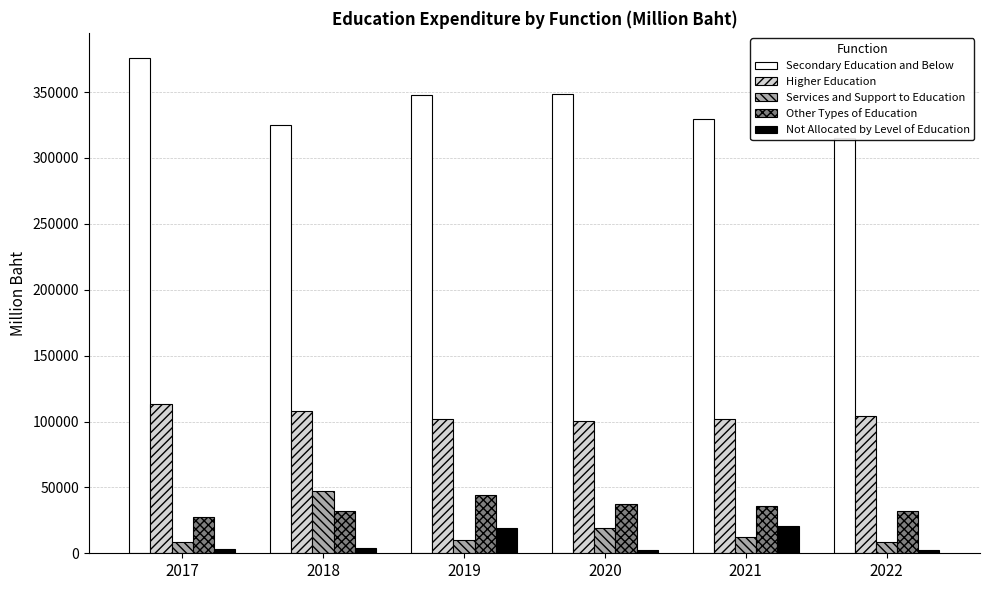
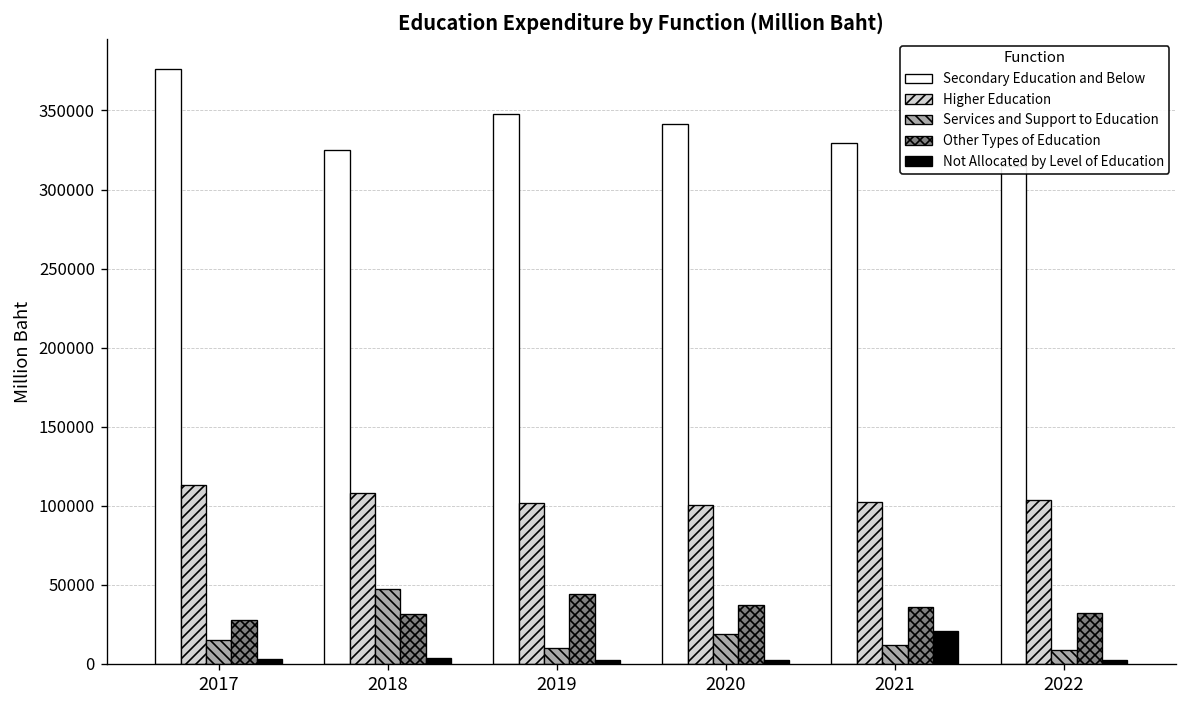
  {
    "Secondary Education and Below": {
      "2017": 376000,
      "2018": 325000,
      "2019": 348000,
-     "2020": 348000,
+     "2020": 342000,
      "2021": 330000
    },
    "Higher Education": {
      "2017": 113000,
      "2018": 108000,
      "2019": 102000,
      "2020": 101000,
      "2021": 102000,
      "2022": 104000
    },
    "Services and Support to Education": {
-     "2017": 9000,
+     "2017": 15000,
      "2018": 47000,
      "2019": 10000,
      "2020": 19000,
      "2021": 12000,
      "2022": 9000
    },
    "Other Types of Education": {
      "2017": 28000,
      "2018": 32000,
      "2019": 44000,
      "2020": 37000,
      "2021": 36000,
      "2022": 32000
    },
    "Not Allocated by Level of Education": {
      "2017": 3000,
      "2018": 4000,
-     "2019": 19000,
+     "2019": 3000,
      "2020": 2000,
      "2021": 21000,
      "2022": 2000
    }
  }
